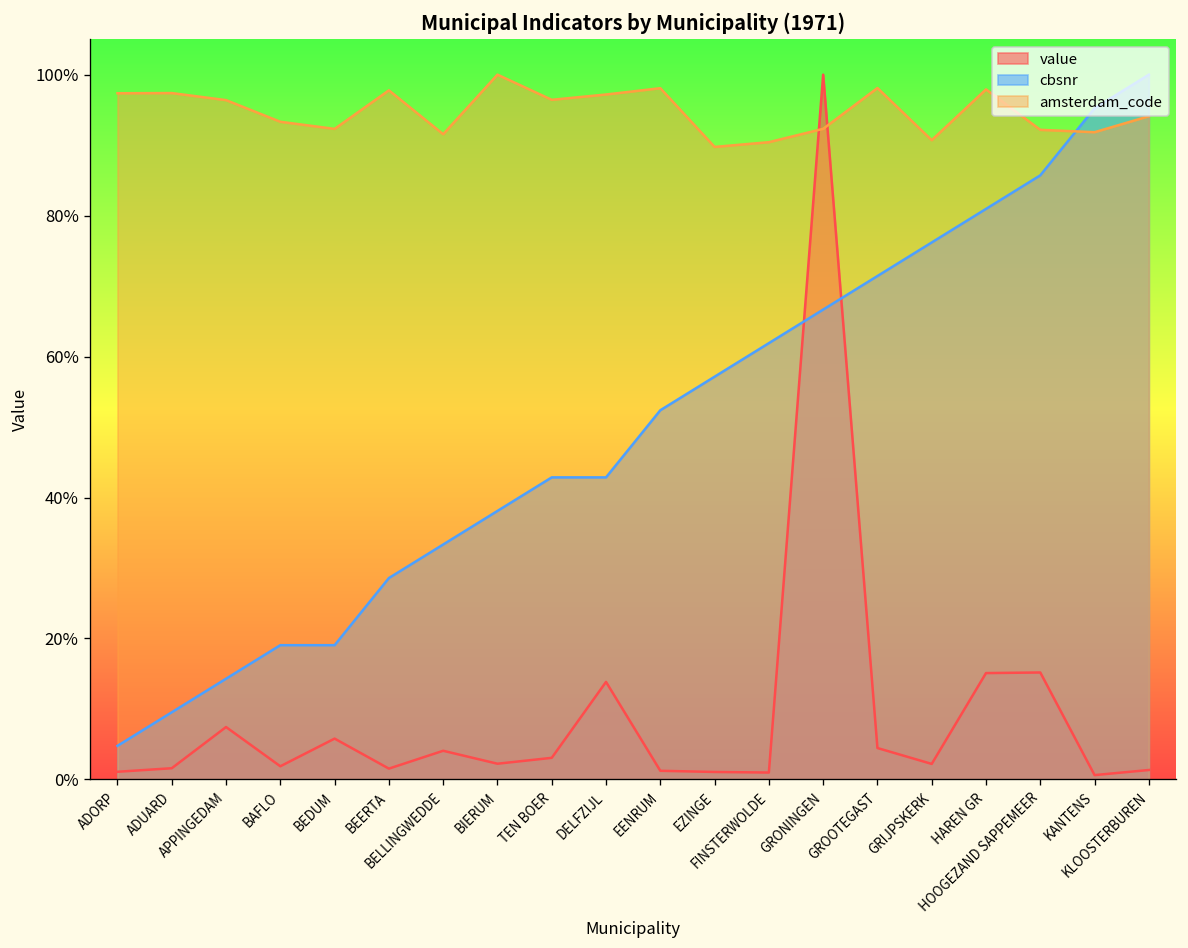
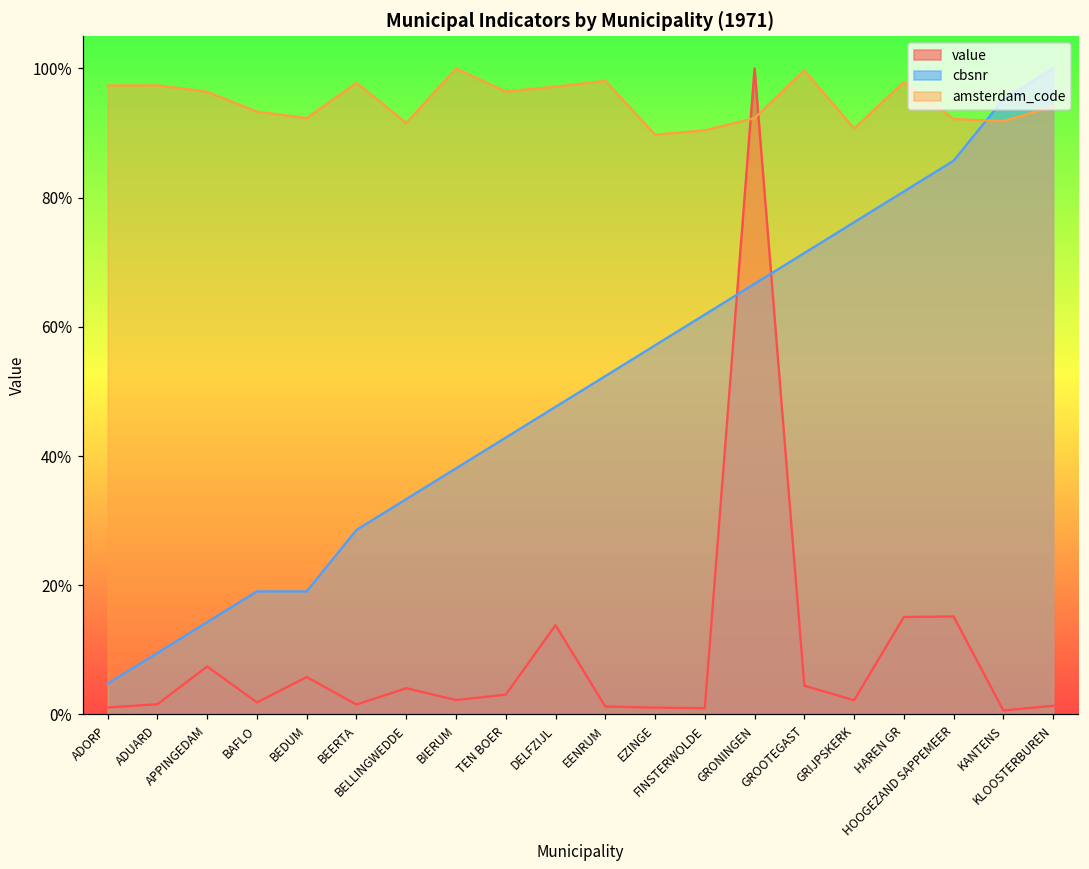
  {
    "value": {
      "ADORP": "1%",
      "ADUARD": "2%",
      "APPINGEDAM": "7%",
      "BAFLO": "2%",
      "BEDUM": "6%",
      "BEERTA": "2%",
      "BELLINGWEDDE": "4%",
      "BIERUM": "2%",
      "TEN BOER": "3%",
      "DELFZIJL": "14%",
      "EENRUM": "1%",
      "EZINGE": "1%",
      "FINSTERWOLDE": "1%",
      "GRONINGEN": "100%",
      "GROOTEGAST": "4%",
      "GRIJPSKERK": "2%",
      "HAREN GR": "15%",
      "HOOGEZAND SAPPEMEER": "15%",
      "KANTENS": "1%",
      "KLOOSTERBUREN": "1%"
    },
    "cbsnr": {
      "ADORP": "5%",
      "ADUARD": "10%",
      "APPINGEDAM": "14%",
      "BAFLO": "19%",
      "BEDUM": "19%",
      "BEERTA": "29%",
      "BELLINGWEDDE": "33%",
      "BIERUM": "38%",
      "TEN BOER": "43%",
-     "DELFZIJL": "43%",
+     "DELFZIJL": "48%",
      "EENRUM": "52%",
      "EZINGE": "57%",
      "FINSTERWOLDE": "62%",
      "GRONINGEN": "67%",
      "GROOTEGAST": "71%",
      "GRIJPSKERK": "76%",
      "HAREN GR": "81%",
      "HOOGEZAND SAPPEMEER": "86%"
    },
    "amsterdam_code": {
      "ADORP": "97%",
      "ADUARD": "97%",
      "APPINGEDAM": "96%",
      "BAFLO": "93%",
      "BEDUM": "92%",
      "BEERTA": "98%",
      "BELLINGWEDDE": "92%",
      "BIERUM": "100%",
      "TEN BOER": "96%",
      "DELFZIJL": "97%",
      "EENRUM": "98%",
      "EZINGE": "90%",
      "FINSTERWOLDE": "90%",
      "GRONINGEN": "92%",
-     "GROOTEGAST": "98%",
+     "GROOTEGAST": "100%",
      "GRIJPSKERK": "91%",
      "HAREN GR": "98%",
      "HOOGEZAND SAPPEMEER": "92%",
      "KANTENS": "92%"
    }
  }
